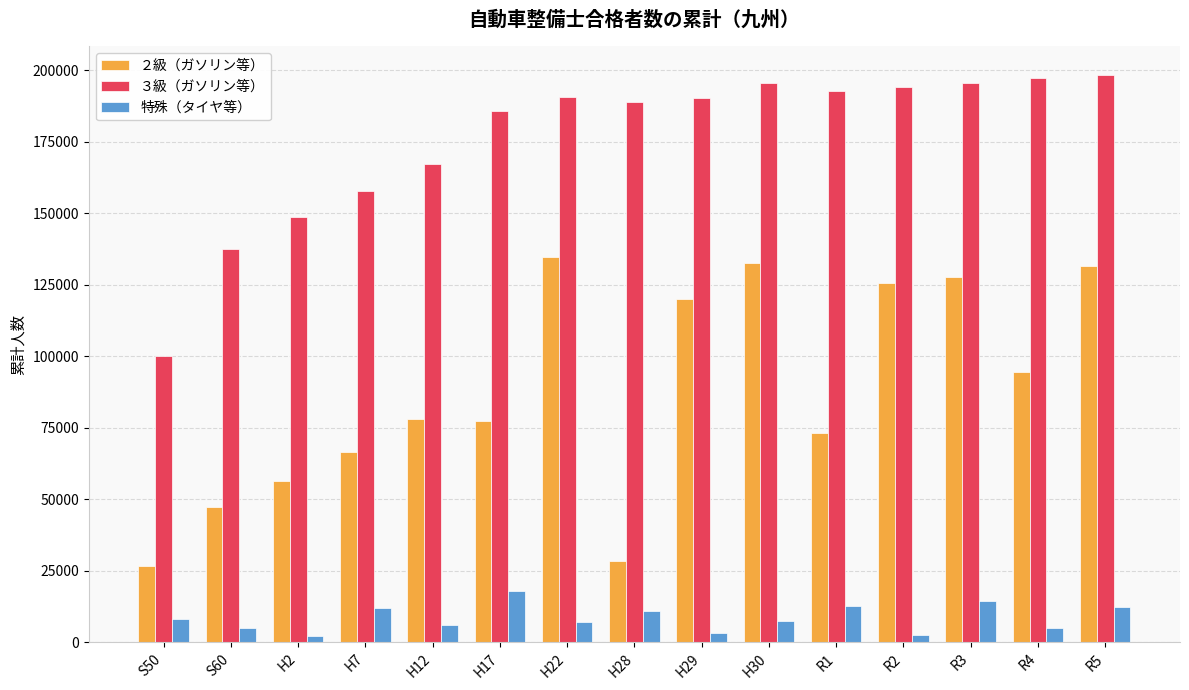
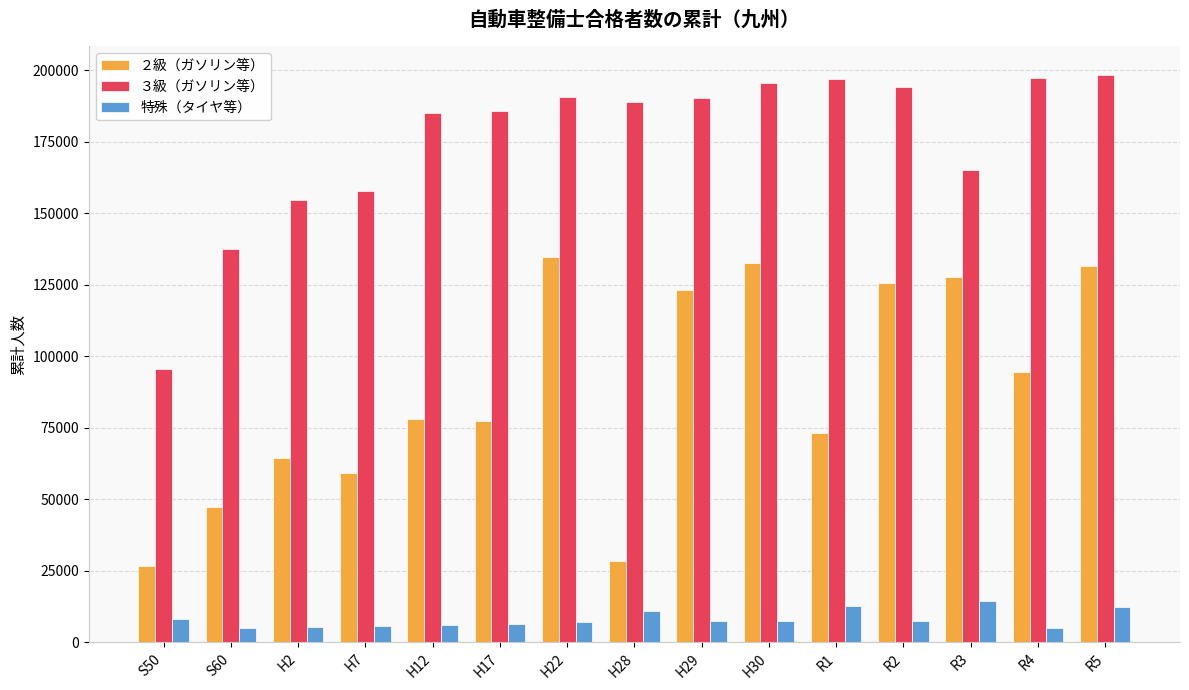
  {
    "２級（ガソリン等）": {
      "S50": 27000,
      "S60": 47000,
-     "H2": 56000,
-     "H7": 67000,
+     "H2": 64000,
+     "H7": 59000,
      "H12": 78000,
      "H17": 77000,
      "H22": 135000,
      "H28": 28000,
-     "H29": 120000,
+     "H29": 123000,
      "H30": 133000,
      "R1": 73000,
      "R2": 126000,
      "R3": 128000,
      "R4": 95000,
      "R5": 132000
    },
    "３級（ガソリン等）": {
-     "S50": 100000,
+     "S50": 96000,
      "S60": 137000,
-     "H2": 149000,
+     "H2": 155000,
      "H7": 158000,
-     "H12": 167000,
+     "H12": 185000,
      "H17": 186000,
      "H22": 191000,
      "H28": 189000,
      "H29": 190000,
      "H30": 196000,
-     "R1": 193000,
+     "R1": 197000,
      "R2": 194000,
-     "R3": 196000,
+     "R3": 165000,
      "R4": 197000,
      "R5": 198000
    },
    "特殊（タイヤ等）": {
      "S50": 8000,
      "S60": 5000,
-     "H2": 2000,
-     "H7": 12000,
+     "H2": 5000,
+     "H7": 6000,
      "H12": 6000,
-     "H17": 18000,
+     "H17": 6000,
      "H22": 7000,
      "H28": 11000,
-     "H29": 3000,
+     "H29": 7000,
      "H30": 7000,
      "R1": 13000,
-     "R2": 3000,
+     "R2": 8000,
      "R3": 14000,
      "R4": 5000,
      "R5": 12000
    }
  }
